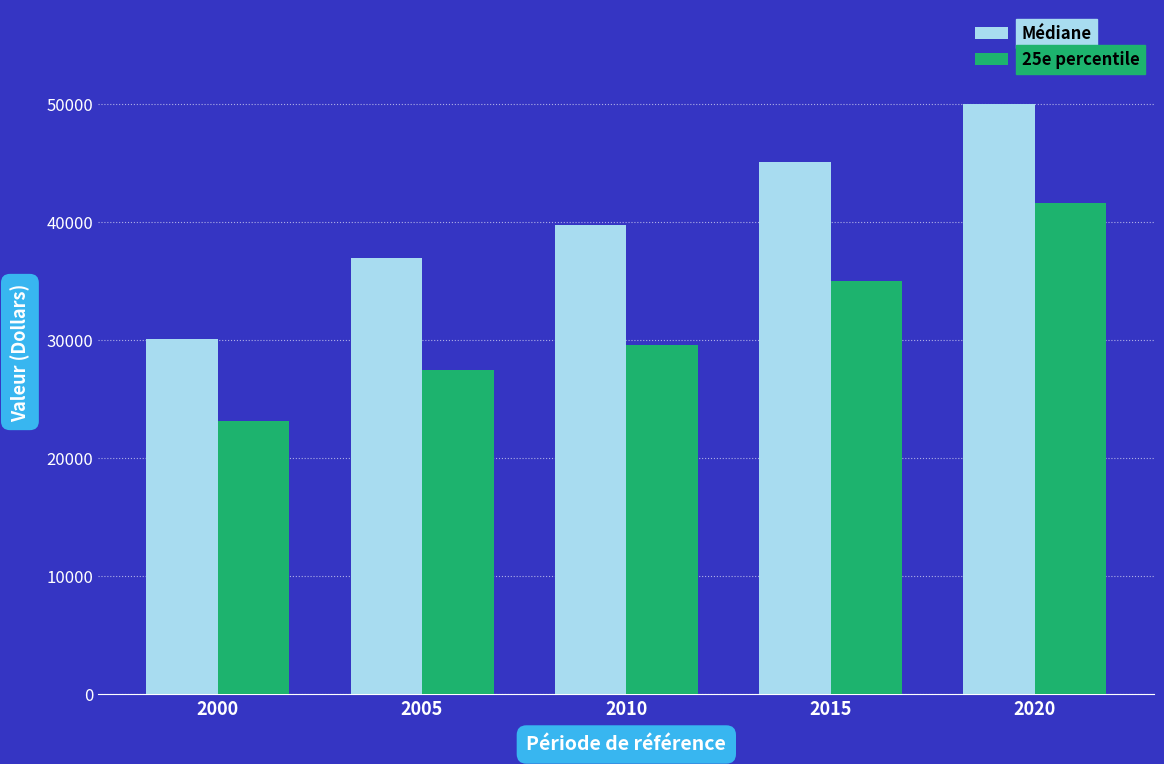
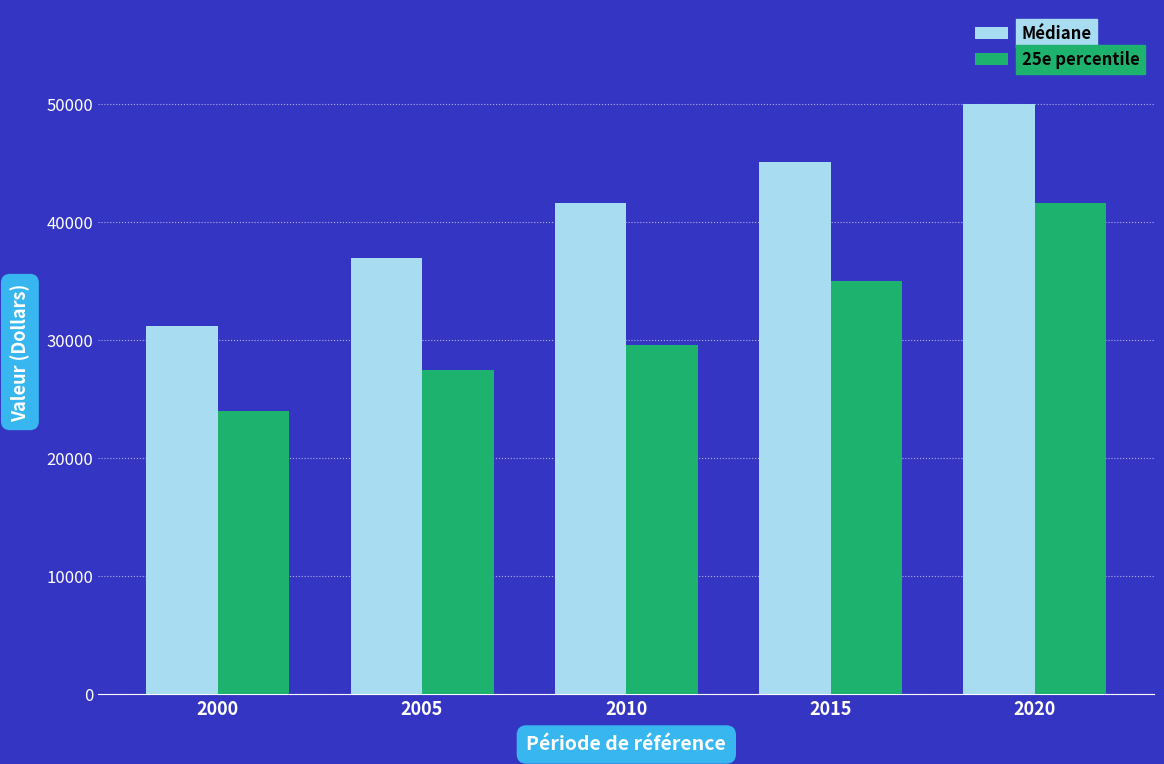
  {
    "Médiane": {
-     "2000": 30100,
+     "2000": 31200,
      "2005": 36900,
-     "2010": 39800,
+     "2010": 41600,
      "2015": 45100,
      "2020": 50000
    },
    "25e percentile": {
-     "2000": 23100,
+     "2000": 24000,
      "2005": 27500,
      "2010": 29600,
      "2015": 35000,
      "2020": 41600
    }
  }
